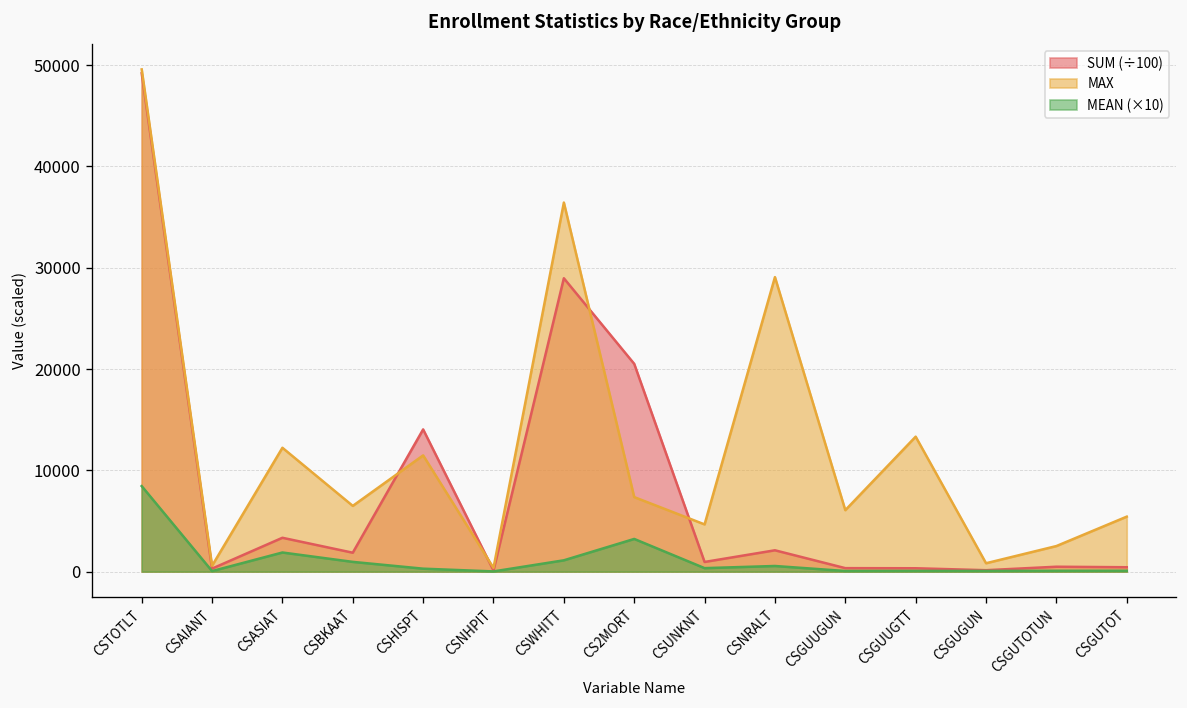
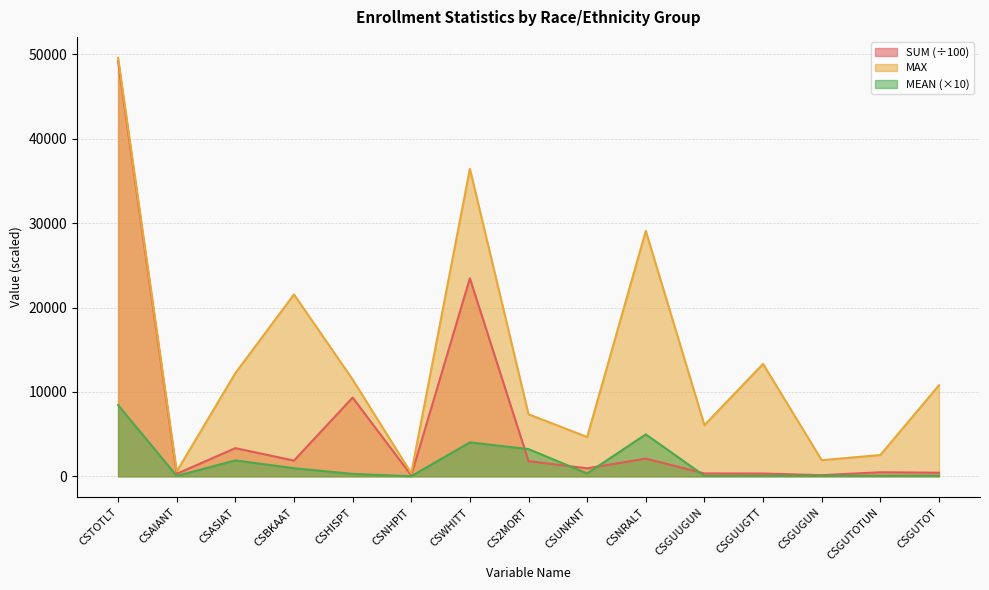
  {
    "SUM (÷100)": {
      "CSTOTLT": 49000,
      "CSASIAT": 3000,
      "CSBKAAT": 2000,
-     "CSHISPT": 14000,
-     "CSWHITT": 29000,
-     "CS2MORT": 21000,
+     "CSHISPT": 9000,
+     "CSWHITT": 23000,
+     "CS2MORT": 2000,
      "CSUNKNT": 1000,
      "CSNRALT": 2000,
      "CSGUTOTUN": 0,
      "CSGUTOT": 0
    },
    "MAX": {
      "CSTOTLT": 50000,
      "CSASIAT": 12000,
-     "CSBKAAT": 6000,
+     "CSBKAAT": 22000,
      "CSHISPT": 11000,
      "CSWHITT": 36000,
      "CS2MORT": 7000,
      "CSUNKNT": 5000,
      "CSNRALT": 29000,
      "CSGUUGUN": 6000,
      "CSGUUGTT": 13000,
-     "CSGUGUN": 1000,
+     "CSGUGUN": 2000,
      "CSGUTOTUN": 3000,
-     "CSGUTOT": 5000
+     "CSGUTOT": 11000
    },
    "MEAN (×10)": {
      "CSTOTLT": 8000,
      "CSASIAT": 2000,
      "CSBKAAT": 1000,
      "CSHISPT": 0,
-     "CSWHITT": 1000,
+     "CSWHITT": 4000,
      "CS2MORT": 3000,
      "CSUNKNT": 0,
-     "CSNRALT": 1000,
+     "CSNRALT": 5000,
      "CSGUTOTUN": 0,
      "CSGUTOT": 0
    }
  }
